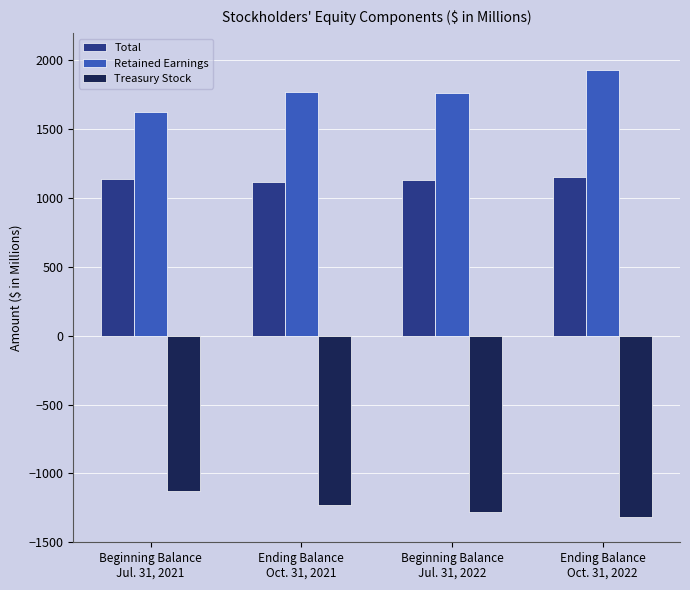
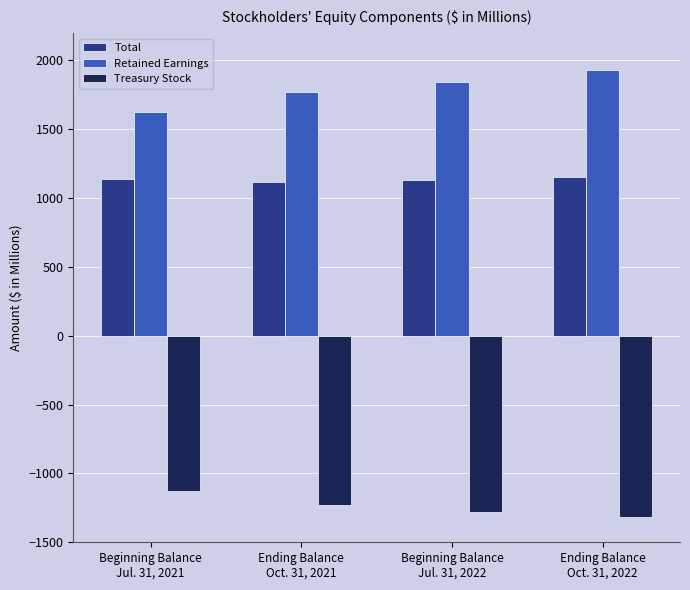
  {
    "Retained Earnings": {
      "Beginning Balance Jul. 31, 2021": 1620,
      "Ending Balance Oct. 31, 2021": 1770,
-     "Beginning Balance Jul. 31, 2022": 1770,
+     "Beginning Balance Jul. 31, 2022": 1850,
      "Ending Balance Oct. 31, 2022": 1930
    }
  }
